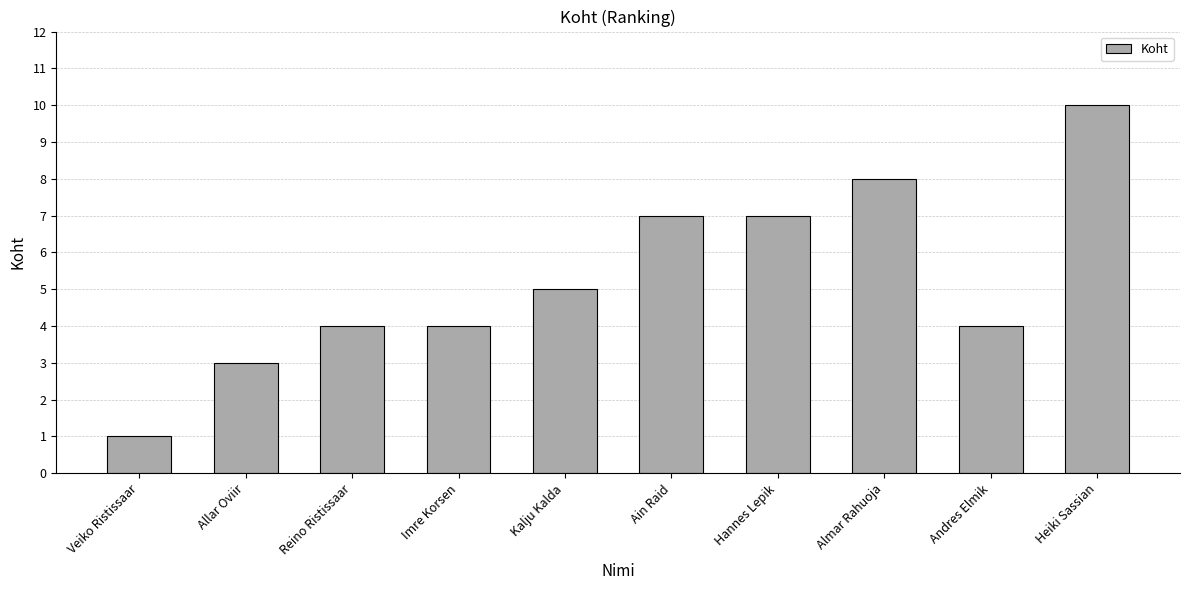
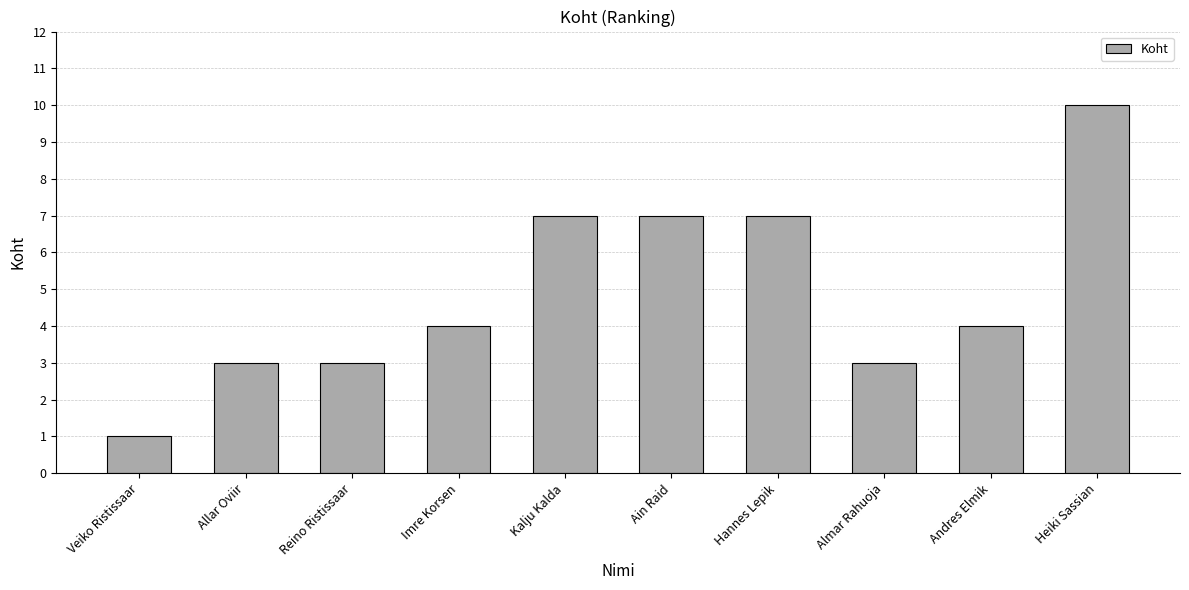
  {
    "Veiko Ristissaar": 1,
    "Allar Oviir": 3,
-   "Reino Ristissaar": 4,
+   "Reino Ristissaar": 3,
    "Imre Korsen": 4,
-   "Kalju Kalda": 5,
+   "Kalju Kalda": 7,
    "Ain Raid": 7,
    "Hannes Lepik": 7,
-   "Almar Rahuoja": 8,
+   "Almar Rahuoja": 3,
    "Andres Elmik": 4,
    "Heiki Sassian": 10
  }
